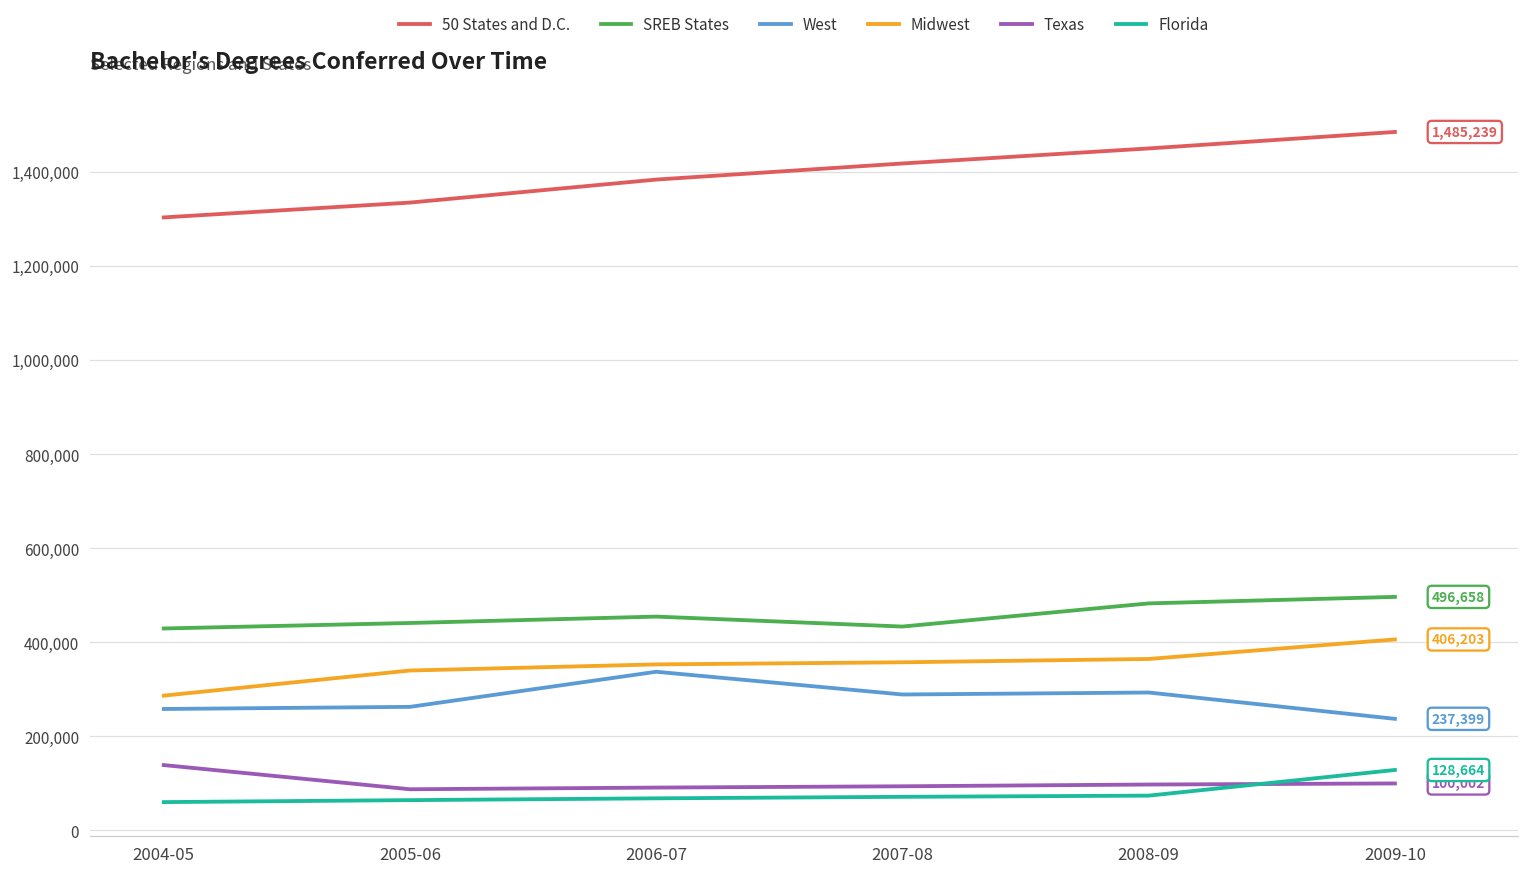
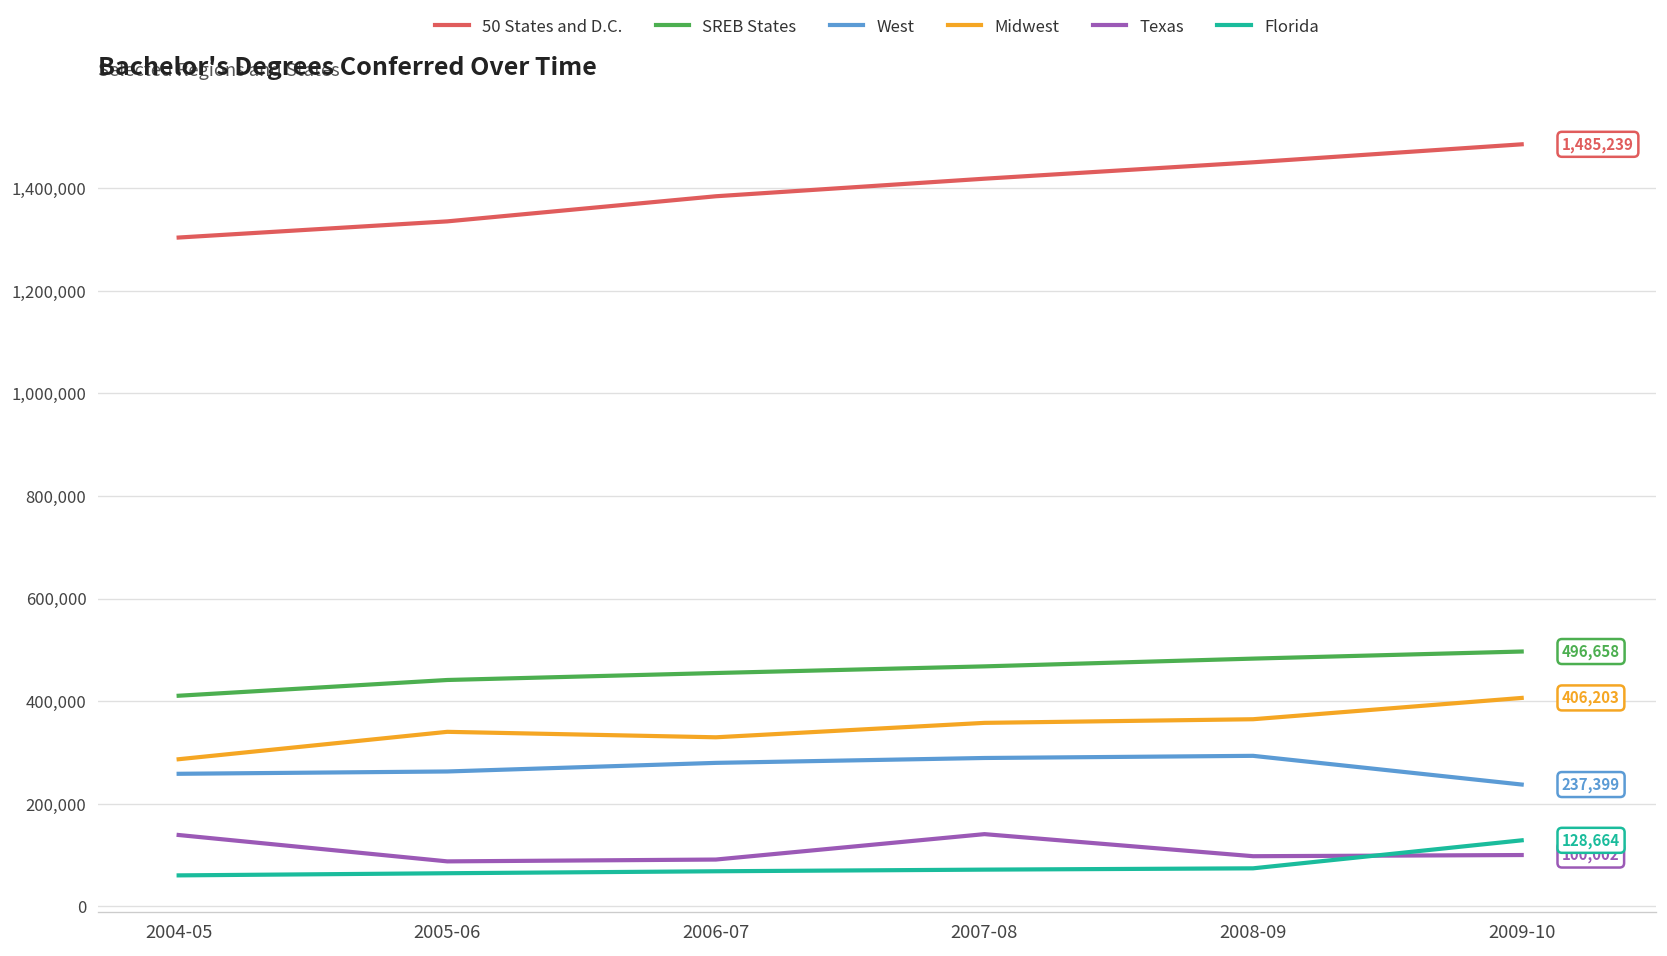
  {
    "50 States and D.C.": {
      "2004-05": "1,300,000",
      "2005-06": "1,340,000",
      "2006-07": "1,380,000",
      "2007-08": "1,420,000",
      "2008-09": "1,450,000",
      "2009-10": "1,490,000"
    },
    "SREB States": {
-     "2004-05": "430,000",
+     "2004-05": "410,000",
      "2005-06": "440,000",
      "2006-07": "450,000",
-     "2007-08": "430,000",
+     "2007-08": "470,000",
      "2008-09": "480,000",
      "2009-10": "500,000"
    },
    "West": {
      "2004-05": "260,000",
      "2005-06": "260,000",
-     "2006-07": "340,000",
+     "2006-07": "280,000",
      "2007-08": "290,000",
      "2008-09": "290,000",
      "2009-10": "240,000"
    },
    "Midwest": {
      "2004-05": "290,000",
      "2005-06": "340,000",
-     "2006-07": "350,000",
+     "2006-07": "330,000",
      "2007-08": "360,000",
      "2008-09": "360,000",
      "2009-10": "410,000"
    },
    "Texas": {
      "2004-05": "140,000",
      "2005-06": "90,000",
      "2006-07": "90,000",
-     "2007-08": "90,000",
+     "2007-08": "140,000",
      "2008-09": "100,000",
      "2009-10": "100,000"
    },
    "Florida": {
      "2004-05": "60,000",
      "2005-06": "60,000",
      "2006-07": "70,000",
      "2007-08": "70,000",
      "2008-09": "70,000",
      "2009-10": "130,000"
    }
  }
